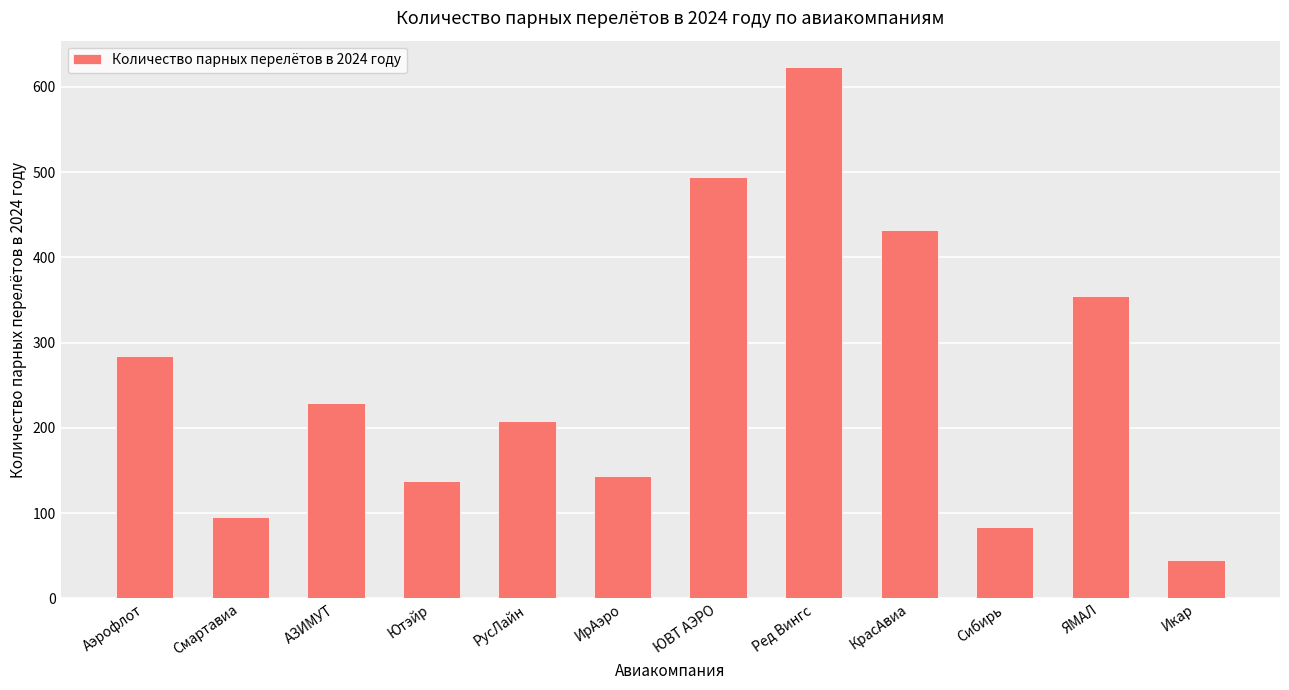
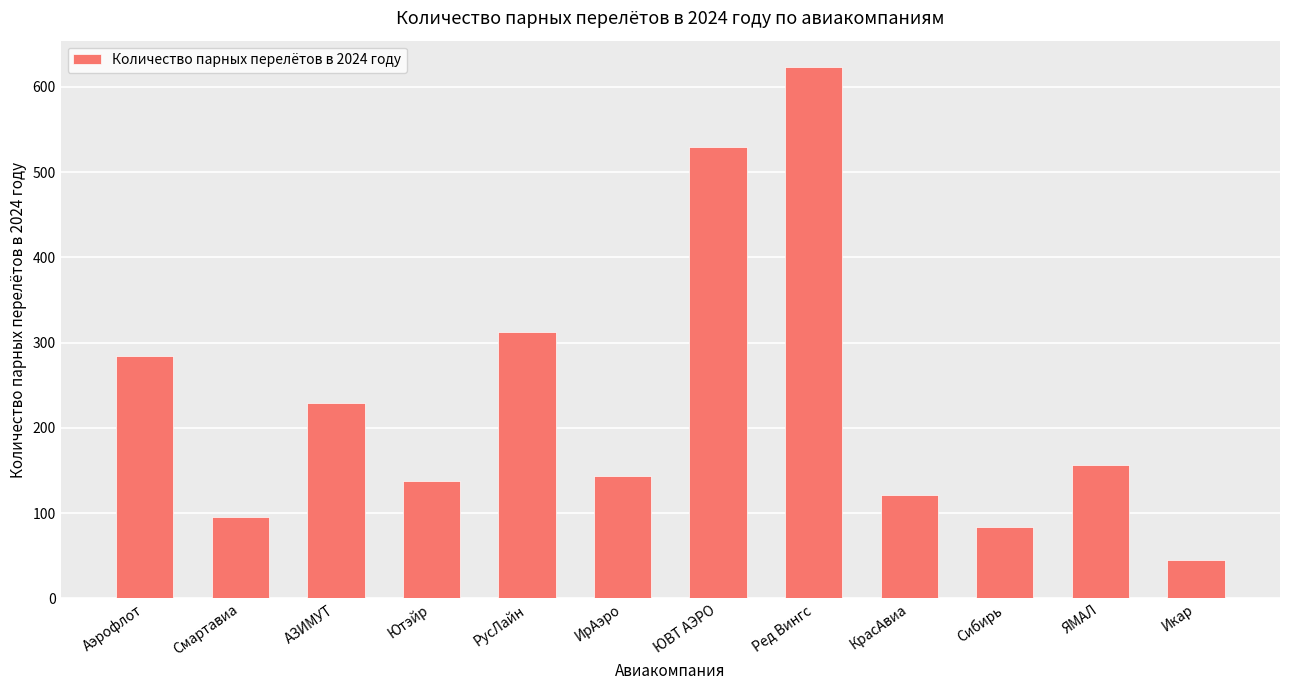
  {
    "Аэрофлот": 280,
    "Смартавиа": 100,
    "АЗИМУТ": 230,
    "Ютэйр": 140,
-   "РусЛайн": 210,
+   "РусЛайн": 310,
    "ИрАэро": 140,
-   "ЮВТ АЭРО": 490,
+   "ЮВТ АЭРО": 530,
    "Ред Вингс": 620,
-   "КрасАвиа": 430,
+   "КрасАвиа": 120,
    "Сибирь": 80,
-   "ЯМАЛ": 360,
+   "ЯМАЛ": 160,
    "Икар": 50
  }
